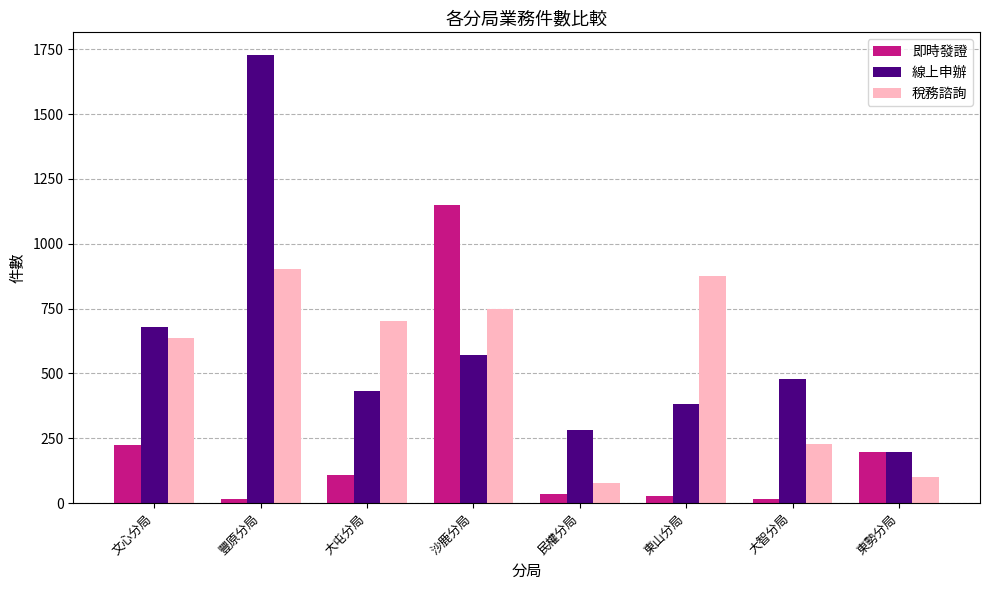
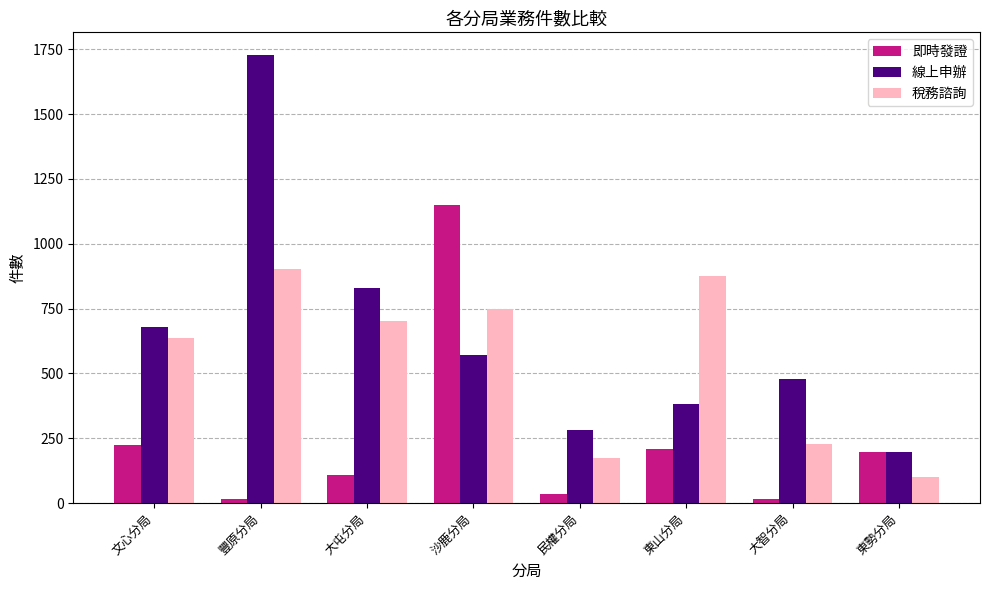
  {
    "即時發證": {
      "文心分局": 220,
      "豐原分局": 20,
      "大屯分局": 110,
      "沙鹿分局": 1150,
      "民權分局": 30,
-     "東山分局": 30,
+     "東山分局": 210,
      "大智分局": 20,
      "東勢分局": 200
    },
    "線上申辦": {
      "文心分局": 680,
      "豐原分局": 1730,
-     "大屯分局": 430,
+     "大屯分局": 830,
      "沙鹿分局": 570,
      "民權分局": 280,
      "東山分局": 380,
      "大智分局": 480,
      "東勢分局": 200
    },
    "稅務諮詢": {
      "文心分局": 640,
      "豐原分局": 900,
      "大屯分局": 700,
      "沙鹿分局": 750,
-     "民權分局": 80,
+     "民權分局": 180,
      "東山分局": 880,
      "大智分局": 230,
      "東勢分局": 100
    }
  }
